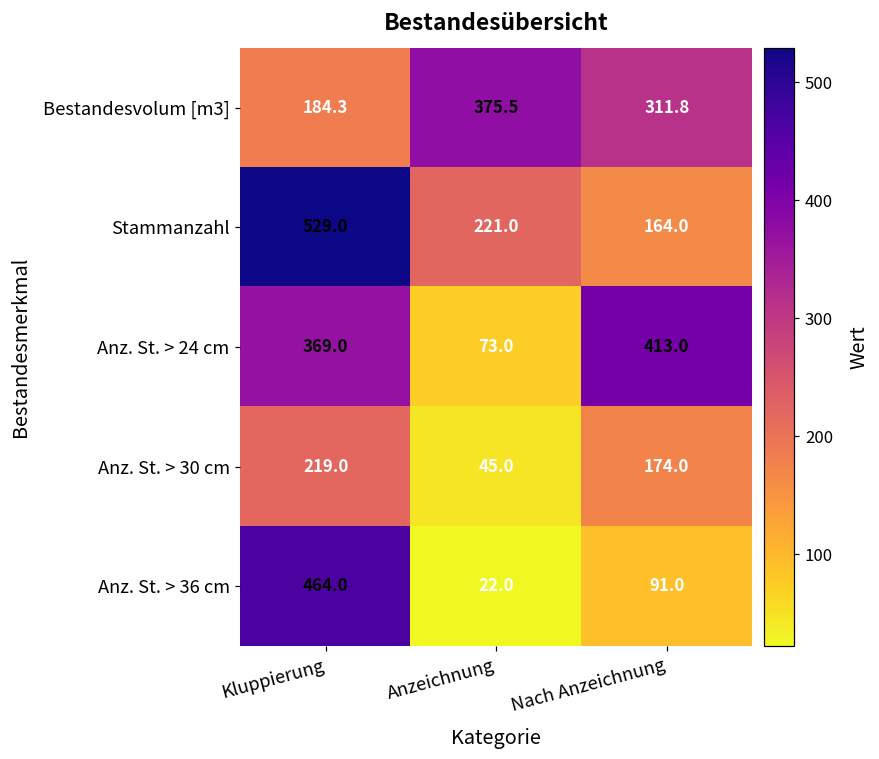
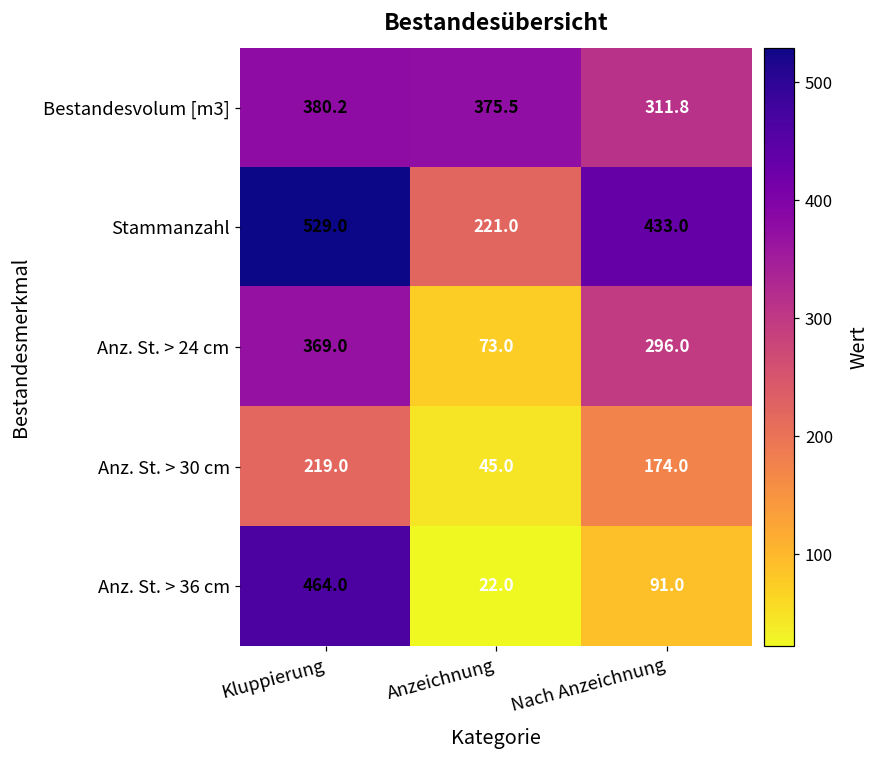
  {
    "Bestandesvolum [m3]": {
-     "Kluppierung": 184.3,
+     "Kluppierung": 380.2,
      "Anzeichnung": 375.5,
      "Nach Anzeichnung": 311.8
    },
    "Stammanzahl": {
      "Kluppierung": 529.0,
      "Anzeichnung": 221.0,
-     "Nach Anzeichnung": 164.0
+     "Nach Anzeichnung": 433.0
    },
    "Anz. St. > 24 cm": {
      "Kluppierung": 369.0,
      "Anzeichnung": 73.0,
-     "Nach Anzeichnung": 413.0
+     "Nach Anzeichnung": 296.0
    },
    "Anz. St. > 30 cm": {
      "Kluppierung": 219.0,
      "Anzeichnung": 45.0,
      "Nach Anzeichnung": 174.0
    },
    "Anz. St. > 36 cm": {
      "Kluppierung": 464.0,
      "Anzeichnung": 22.0,
      "Nach Anzeichnung": 91.0
    }
  }
